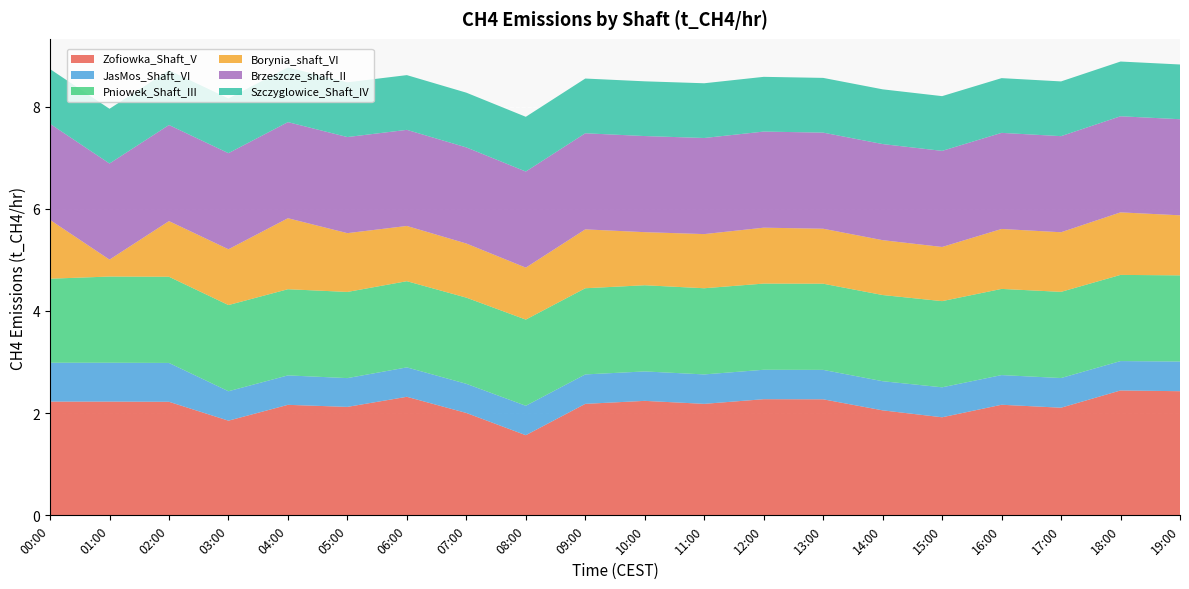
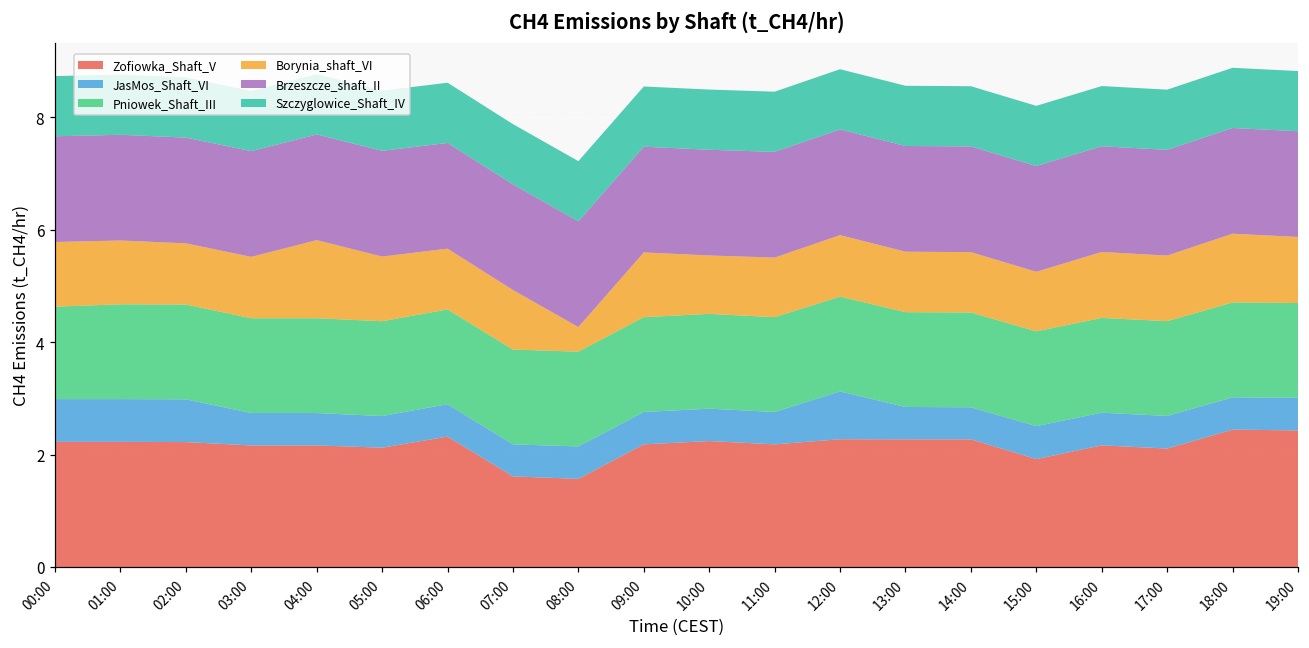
  {
    "Zofiowka_Shaft_V": {
      "00:00": 2.2,
      "01:00": 2.2,
      "02:00": 2.2,
-     "03:00": 1.9,
+     "03:00": 2.2,
      "04:00": 2.2,
      "05:00": 2.1,
      "06:00": 2.3,
-     "07:00": 2.0,
+     "07:00": 1.6,
      "08:00": 1.6,
      "09:00": 2.2,
      "10:00": 2.2,
      "11:00": 2.2,
      "12:00": 2.3,
      "13:00": 2.3,
-     "14:00": 2.1,
+     "14:00": 2.3,
      "15:00": 1.9,
      "16:00": 2.2,
      "17:00": 2.1,
      "18:00": 2.4,
      "19:00": 2.4
    },
    "JasMos_Shaft_VI": {
      "00:00": 0.8,
      "01:00": 0.8,
      "02:00": 0.8,
      "03:00": 0.6,
      "04:00": 0.6,
      "05:00": 0.6,
      "06:00": 0.6,
      "07:00": 0.6,
      "08:00": 0.6,
      "09:00": 0.6,
      "10:00": 0.6,
      "11:00": 0.6,
-     "12:00": 0.6,
+     "12:00": 0.9,
      "13:00": 0.6,
      "14:00": 0.6,
      "15:00": 0.6,
      "16:00": 0.6,
      "17:00": 0.6,
      "18:00": 0.6,
      "19:00": 0.6
    },
    "Borynia_shaft_VI": {
      "00:00": 1.2,
-     "01:00": 0.3,
+     "01:00": 1.1,
      "02:00": 1.1,
      "03:00": 1.1,
      "04:00": 1.4,
      "05:00": 1.2,
      "06:00": 1.1,
      "07:00": 1.1,
-     "08:00": 1.0,
+     "08:00": 0.4,
      "09:00": 1.2,
      "10:00": 1.0,
      "11:00": 1.1,
      "12:00": 1.1,
      "13:00": 1.1,
      "14:00": 1.1,
      "15:00": 1.1,
      "16:00": 1.2,
      "17:00": 1.2,
      "18:00": 1.2,
      "19:00": 1.2
    },
    "Brzeszcze_shaft_II": {
      "00:00": 1.9,
      "01:00": 1.9,
      "02:00": 1.9,
      "03:00": 1.9,
      "04:00": 1.9,
      "05:00": 1.9,
      "06:00": 1.9,
      "07:00": 1.9,
      "08:00": 1.9,
      "09:00": 1.9,
      "10:00": 1.9,
      "11:00": 1.9,
      "12:00": 1.9,
      "13:00": 1.9,
      "14:00": 1.9,
      "15:00": 1.9,
      "16:00": 1.9,
      "17:00": 1.9,
      "18:00": 1.9,
      "19:00": 1.9
    }
  }
